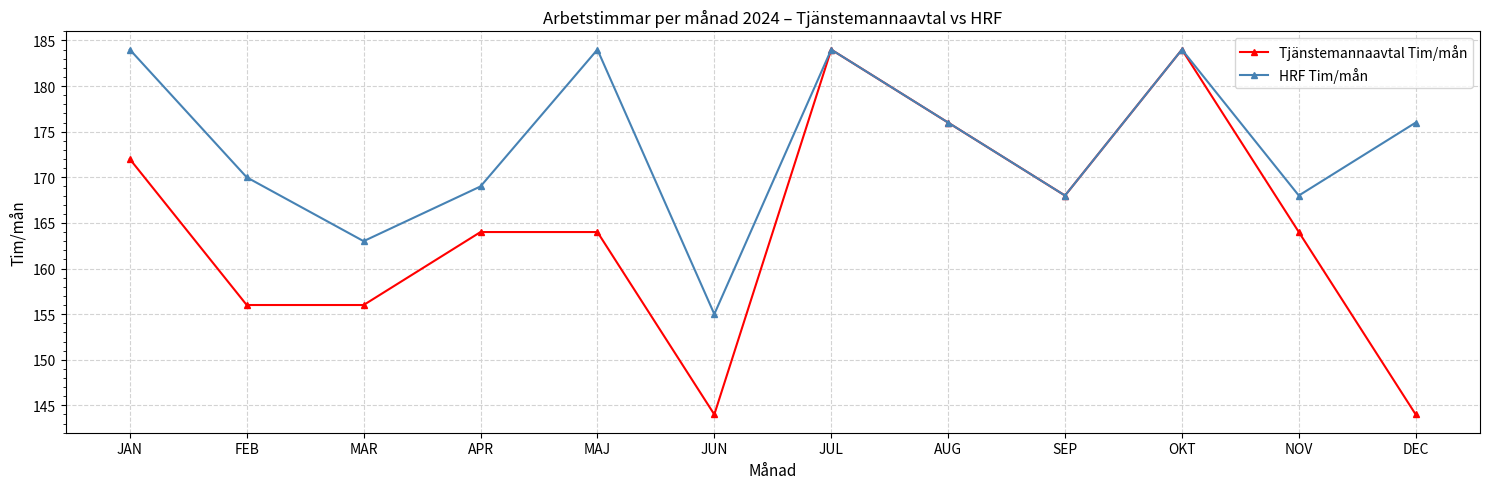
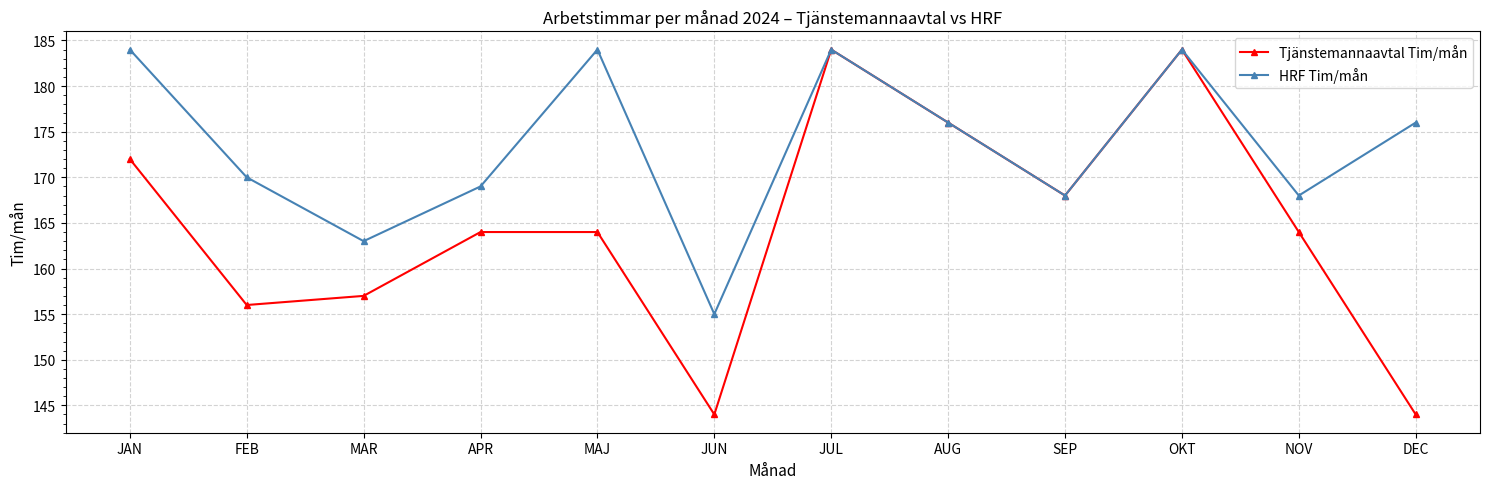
  {
    "Tjänstemannaavtal Tim/mån": {
      "JAN": 172,
      "FEB": 156,
-     "MAR": 156,
+     "MAR": 157,
      "APR": 164,
      "MAJ": 164,
      "JUN": 144,
      "NOV": 164,
      "DEC": 144
    },
    "HRF Tim/mån": {
      "JAN": 184,
      "FEB": 170,
      "MAR": 163,
      "APR": 169,
      "MAJ": 184,
      "JUN": 155,
      "NOV": 168,
      "DEC": 176
    }
  }
